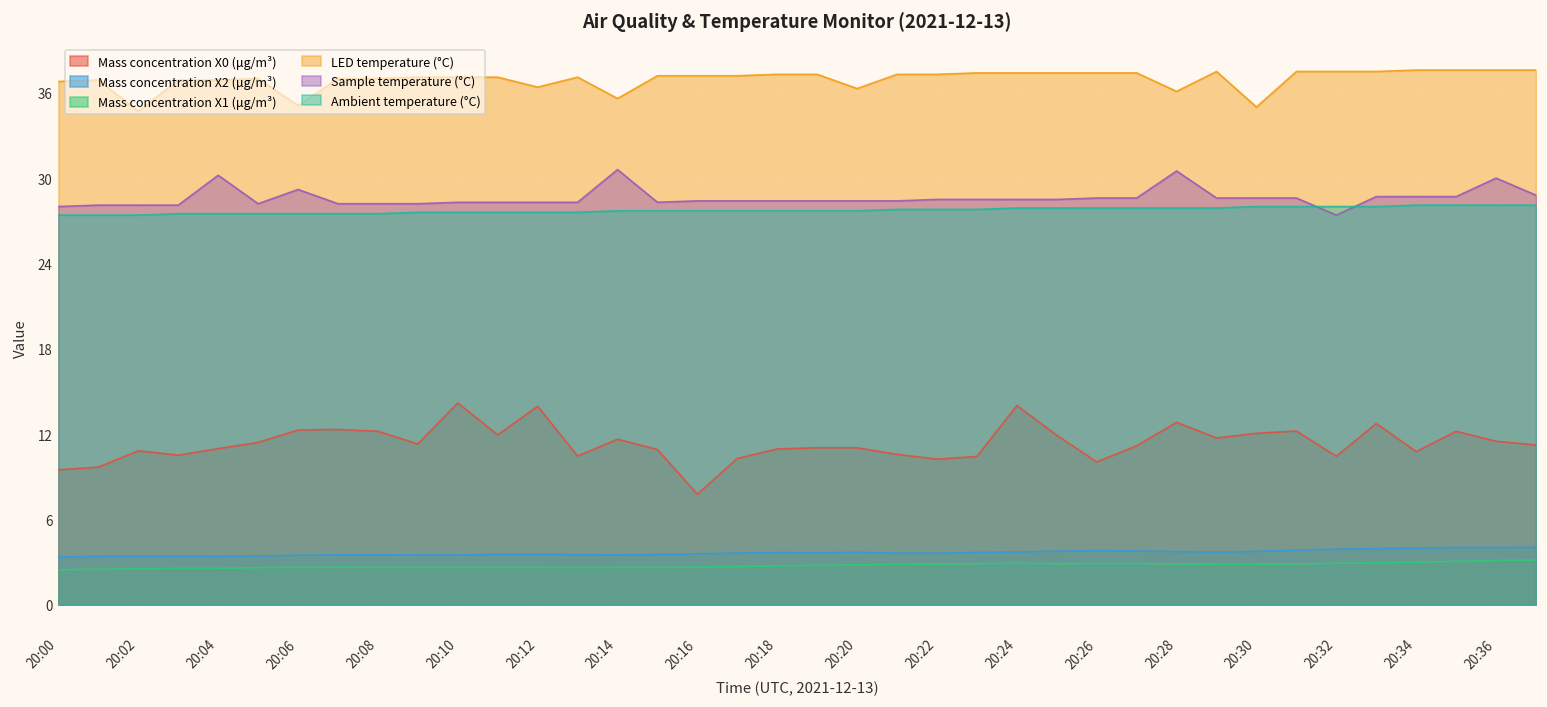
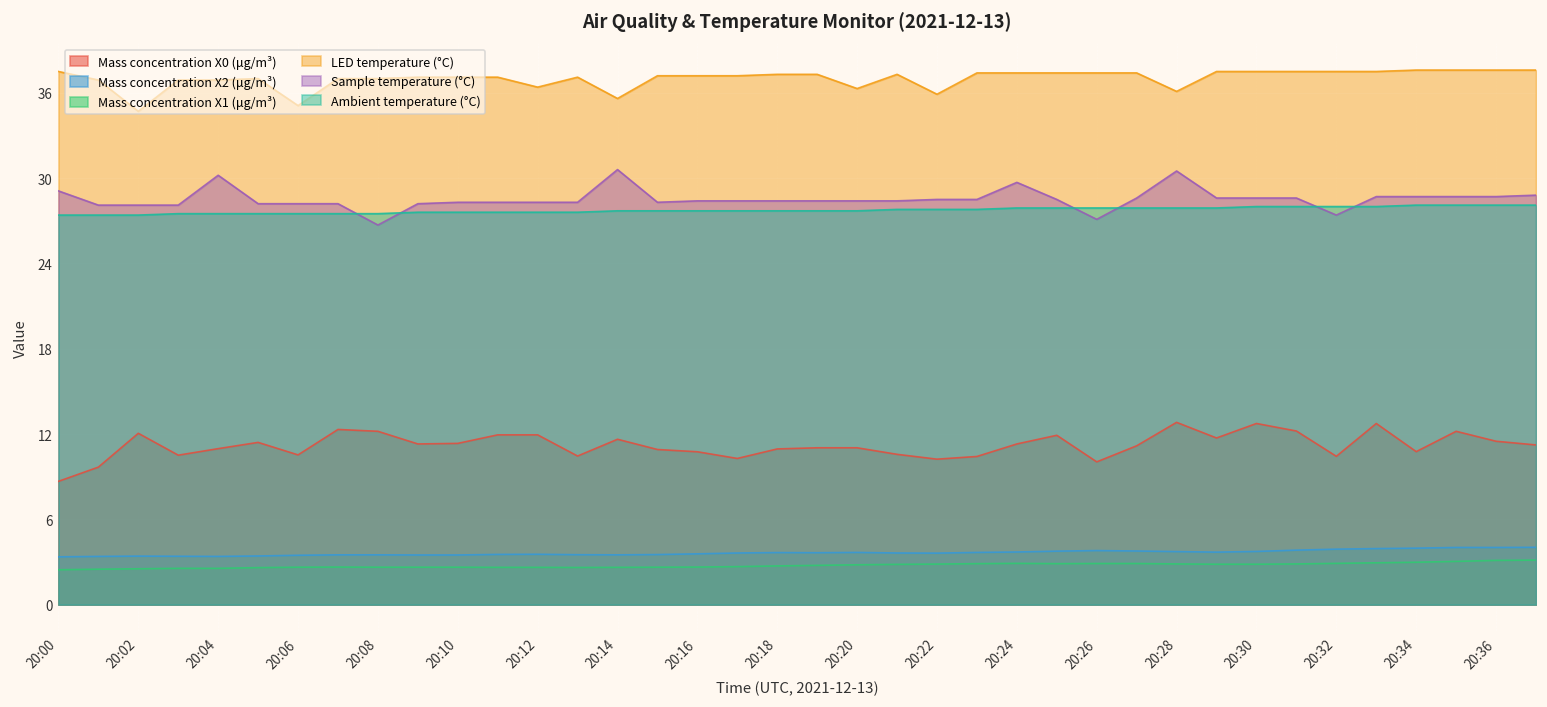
  {
    "Mass concentration X0 (μg/m³)": {
-     "20:00": 9.5,
-     "20:02": 10.8,
+     "20:00": 8.7,
+     "20:02": 12.1,
      "20:04": 11.0,
-     "20:06": 12.3,
+     "20:06": 10.5,
      "20:08": 12.2,
-     "20:10": 14.2,
-     "20:12": 14.0,
+     "20:10": 11.3,
+     "20:12": 11.9,
      "20:14": 11.6,
-     "20:16": 7.8,
+     "20:16": 10.8,
      "20:18": 11.0,
      "20:20": 11.0,
      "20:22": 10.2,
-     "20:24": 14.0,
+     "20:24": 11.3,
      "20:26": 10.0,
      "20:28": 12.8,
-     "20:30": 12.1,
+     "20:30": 12.7,
      "20:32": 10.4,
      "20:34": 10.8,
      "20:36": 11.5
    },
    "LED temperature (°C)": {
-     "20:00": 36.8,
+     "20:00": 37.5,
      "20:12": 36.4,
      "20:14": 35.6,
      "20:16": 37.2,
      "20:18": 37.3,
      "20:20": 36.3,
-     "20:22": 37.3,
+     "20:22": 35.9,
      "20:24": 37.4,
      "20:26": 37.4,
      "20:28": 36.1,
-     "20:30": 35.0,
+     "20:30": 37.5,
      "20:32": 37.5,
      "20:34": 37.6,
      "20:36": 37.6
    },
    "Sample temperature (°C)": {
-     "20:00": 28.0,
+     "20:00": 29.1,
      "20:02": 28.1,
      "20:04": 30.2,
-     "20:06": 29.2,
-     "20:08": 28.2,
+     "20:06": 28.2,
+     "20:08": 26.7,
      "20:10": 28.3,
      "20:12": 28.3,
      "20:14": 30.6,
      "20:16": 28.4,
      "20:18": 28.4,
      "20:20": 28.4,
      "20:22": 28.5,
-     "20:24": 28.5,
-     "20:26": 28.6,
+     "20:24": 29.7,
+     "20:26": 27.1,
      "20:28": 30.5,
      "20:30": 28.6,
      "20:32": 27.4,
      "20:34": 28.7,
-     "20:36": 30.0
+     "20:36": 28.7
    }
  }
